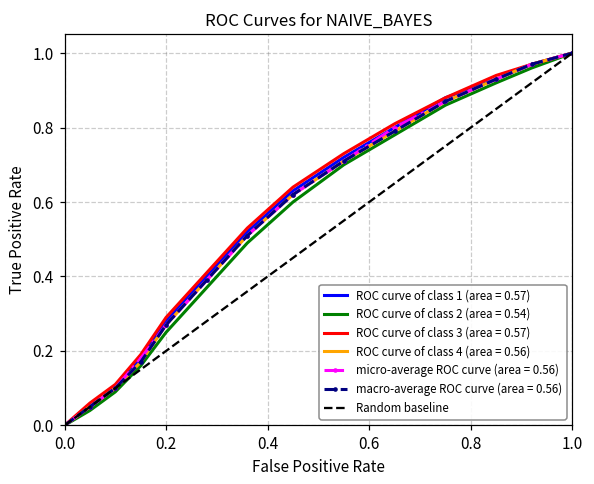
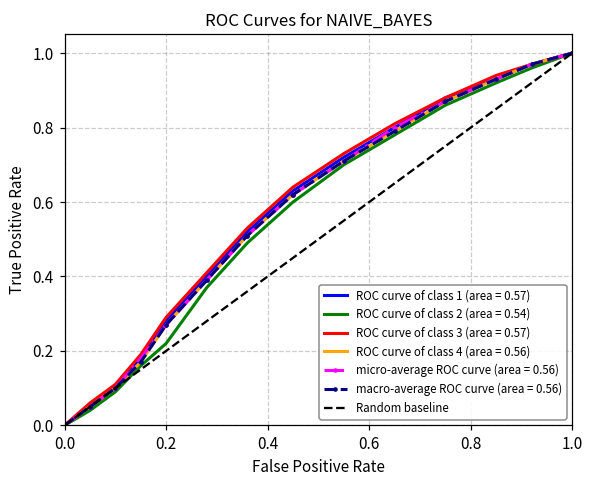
  {
    "ROC curve of class 1 (area = 0.57)": {
      "0.2": 0.28
    },
    "ROC curve of class 2 (area = 0.54)": {
-     "0.2": 0.25
+     "0.2": 0.22
    },
    "ROC curve of class 3 (area = 0.57)": {
      "0.2": 0.29
    }
  }
